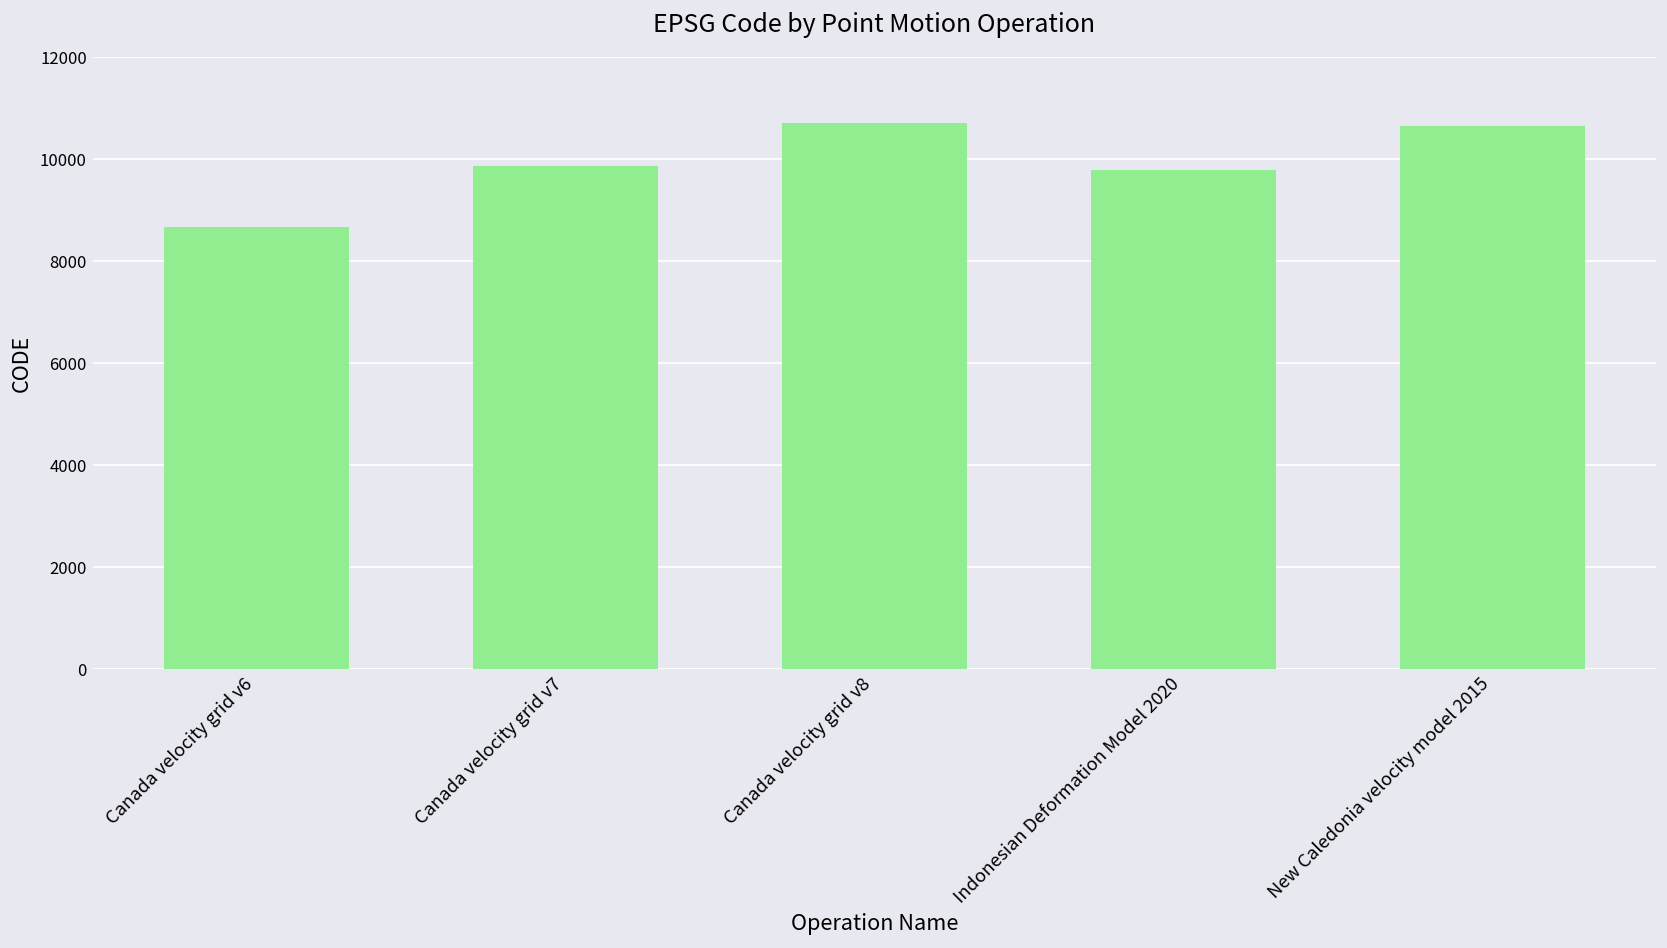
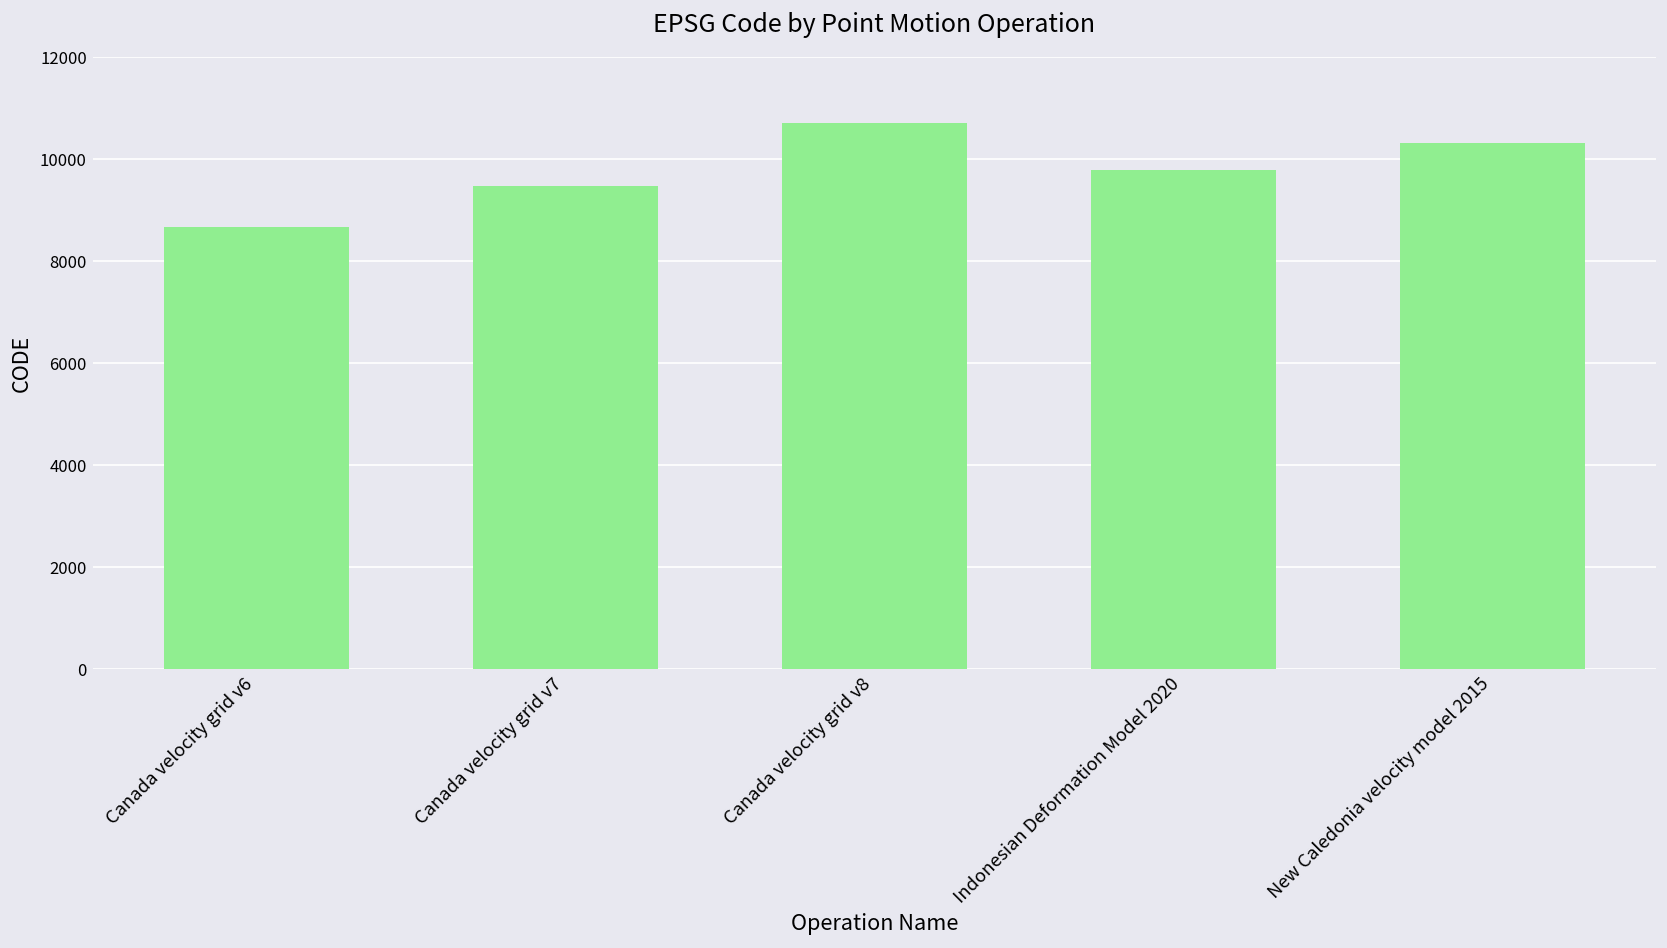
  {
    "Canada velocity grid v6": 8700,
-   "Canada velocity grid v7": 9900,
+   "Canada velocity grid v7": 9500,
    "Canada velocity grid v8": 10700,
    "Indonesian Deformation Model 2020": 9800,
-   "New Caledonia velocity model 2015": 10700
+   "New Caledonia velocity model 2015": 10300
  }
